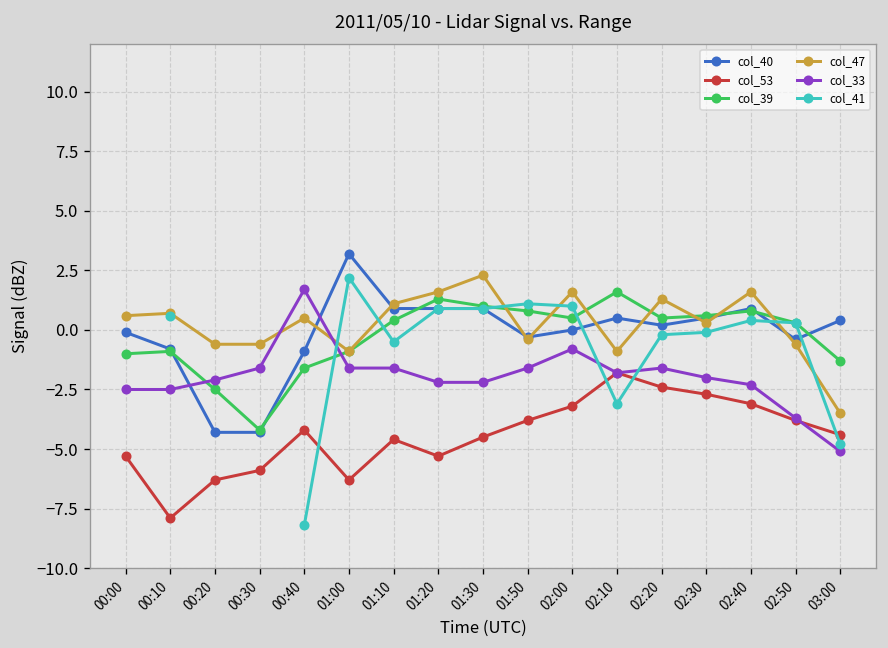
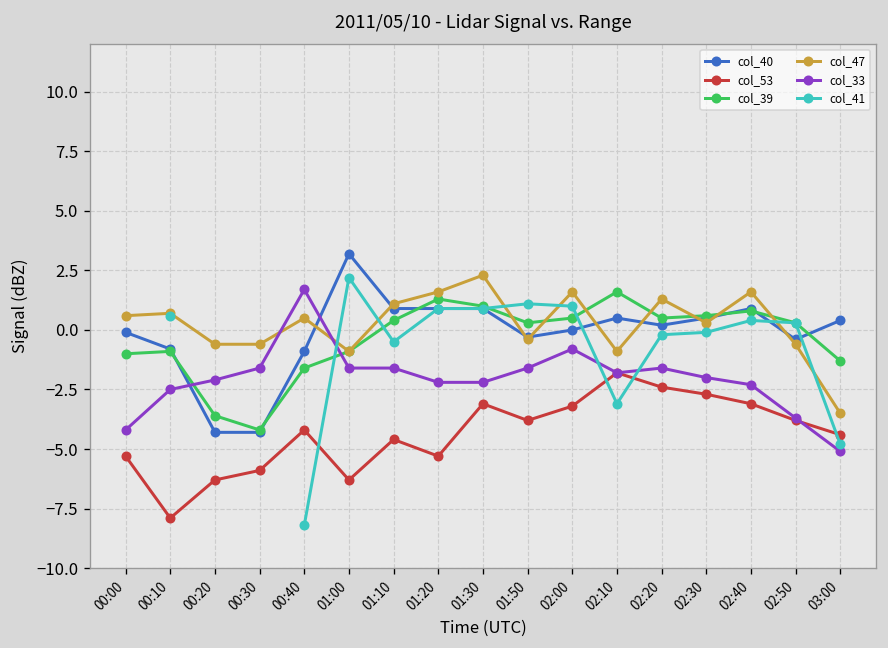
  {
    "col_40": {
      "00:00": -0.1,
      "00:20": -4.3,
      "00:40": -0.9,
      "01:00": 3.2,
      "01:10": 0.9,
      "02:00": 0.0,
      "02:10": 0.5,
      "02:20": 0.2,
      "02:50": -0.4,
      "03:00": 0.4
    },
    "col_53": {
      "00:00": -5.3,
      "00:10": -7.9,
      "00:20": -6.3,
      "00:30": -5.9,
      "00:40": -4.2,
      "01:00": -6.3,
      "01:10": -4.6,
      "01:20": -5.3,
-     "01:30": -4.5,
+     "01:30": -3.1,
      "01:50": -3.8,
      "02:00": -3.2,
      "02:20": -2.4,
      "02:30": -2.7,
      "02:40": -3.1,
      "03:00": -4.4
    },
    "col_39": {
      "00:00": -1.0,
-     "00:20": -2.5,
+     "00:20": -3.6,
      "00:40": -1.6,
      "01:10": 0.4,
      "01:20": 1.3,
-     "01:50": 0.8,
+     "01:50": 0.3,
      "02:00": 0.5,
      "02:10": 1.6,
      "02:20": 0.5,
      "03:00": -1.3
    },
    "col_47": {
      "00:00": 0.6,
      "00:20": -0.6,
      "00:30": -0.6,
      "00:40": 0.5,
      "01:10": 1.1,
      "01:20": 1.6,
      "01:30": 2.3,
      "02:00": 1.6,
      "02:10": -0.9,
      "02:20": 1.3,
      "02:30": 0.3,
      "02:40": 1.6,
      "02:50": -0.6,
      "03:00": -3.5
    },
    "col_33": {
-     "00:00": -2.5,
+     "00:00": -4.2,
      "00:10": -2.5,
      "00:20": -2.1,
      "00:30": -1.6,
      "00:40": 1.7,
      "01:00": -1.6,
      "01:10": -1.6,
      "01:20": -2.2,
      "01:30": -2.2,
      "01:50": -1.6,
      "02:00": -0.8,
      "02:20": -1.6,
      "02:30": -2.0,
      "02:40": -2.3,
      "03:00": -5.1
    },
    "col_41": {
      "00:40": -8.2,
      "01:00": 2.2,
      "01:10": -0.5,
      "01:50": 1.1,
      "02:00": 1.0,
      "02:10": -3.1,
      "02:20": -0.2,
      "02:30": -0.1,
      "02:40": 0.4,
      "03:00": -4.8
    }
  }
